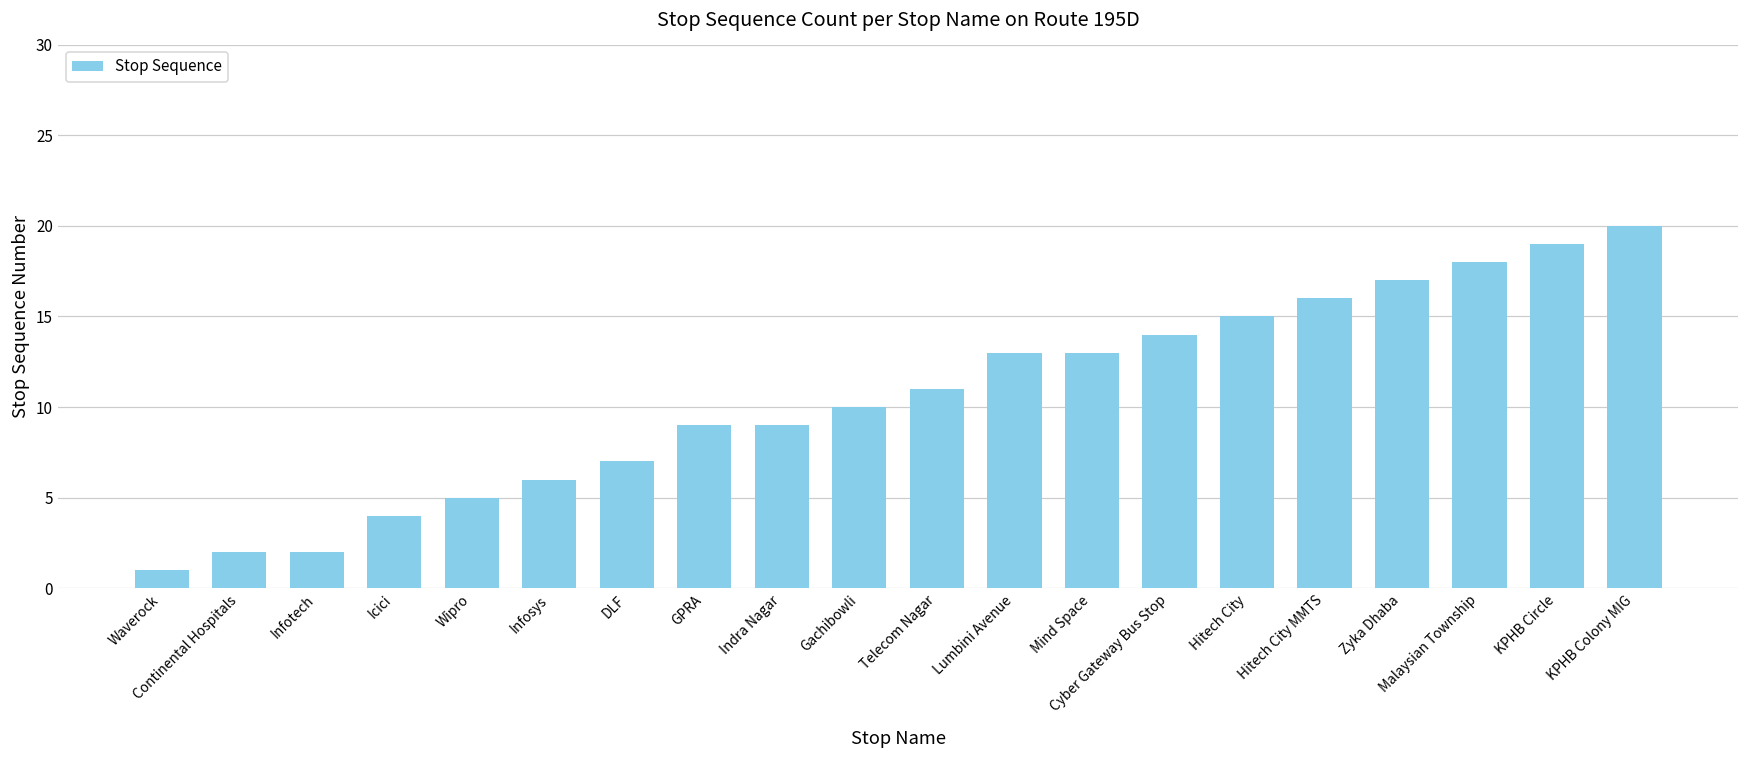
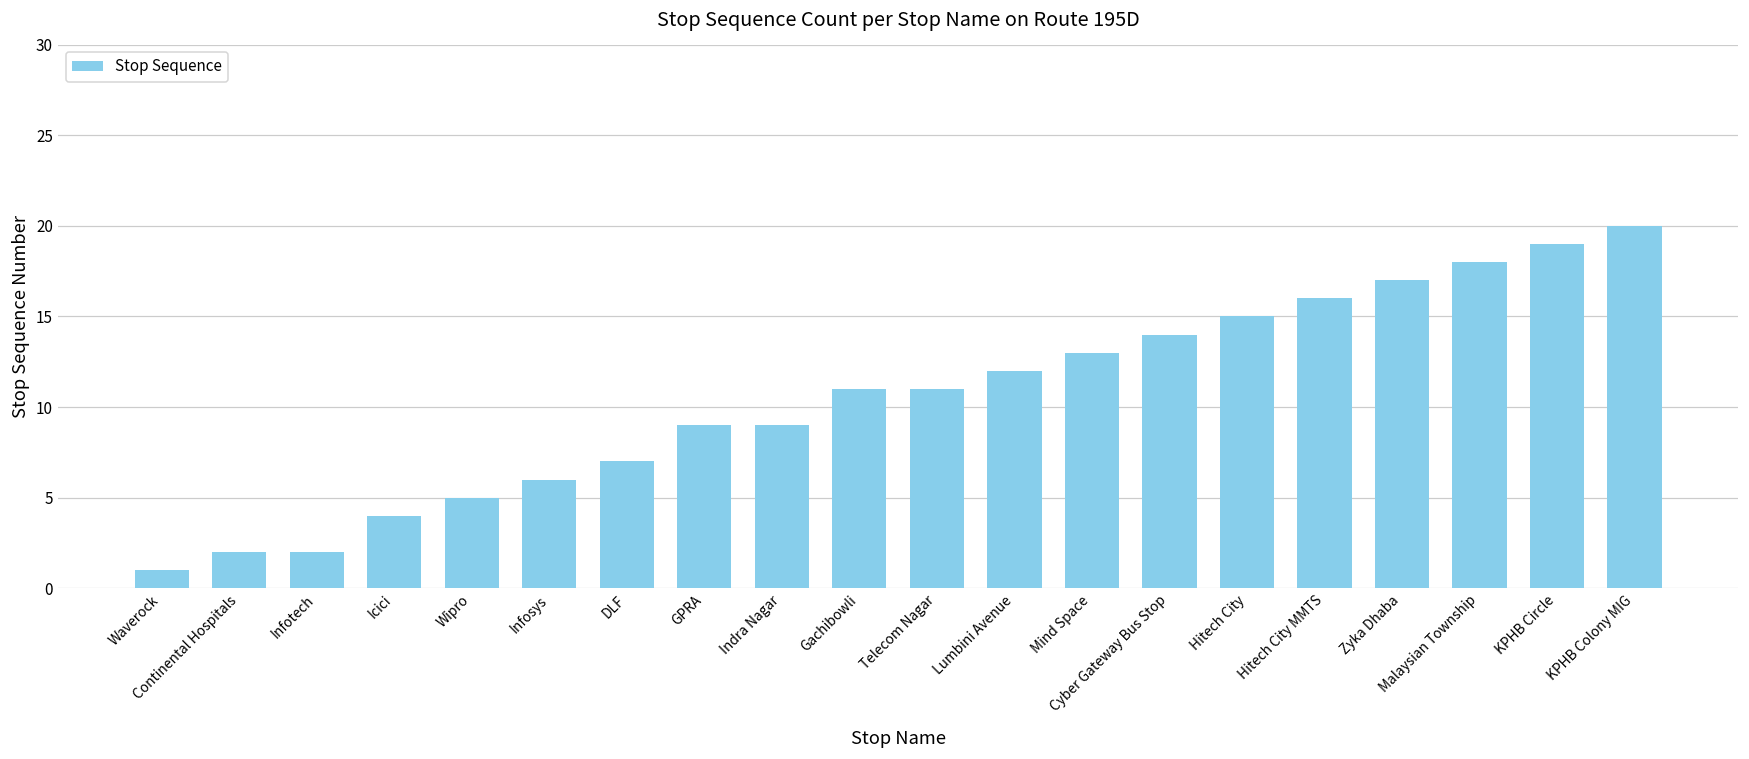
  {
    "Waverock": 1,
    "Continental Hospitals": 2,
    "Infotech": 2,
    "Icici": 4,
    "Wipro": 5,
    "Infosys": 6,
    "DLF": 7,
    "GPRA": 9,
    "Indra Nagar": 9,
-   "Gachibowli": 10,
+   "Gachibowli": 11,
    "Telecom Nagar": 11,
-   "Lumbini Avenue": 13,
+   "Lumbini Avenue": 12,
    "Mind Space": 13,
    "Cyber Gateway Bus Stop": 14,
    "Hitech City": 15,
    "Hitech City MMTS": 16,
    "Zyka Dhaba": 17,
    "Malaysian Township": 18,
    "KPHB Circle": 19,
    "KPHB Colony MIG": 20
  }
